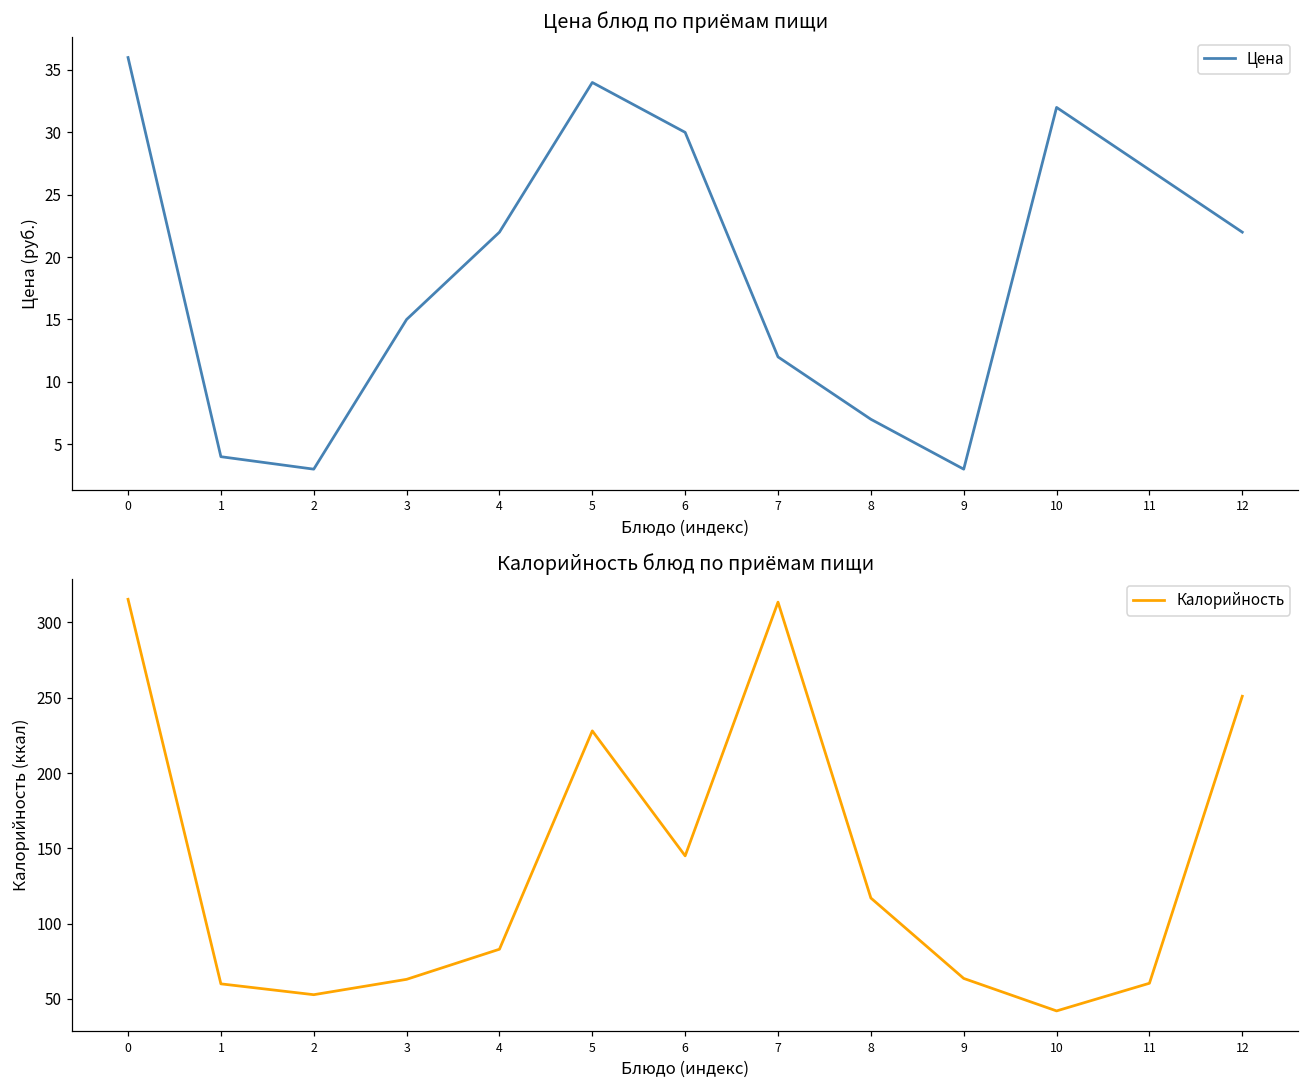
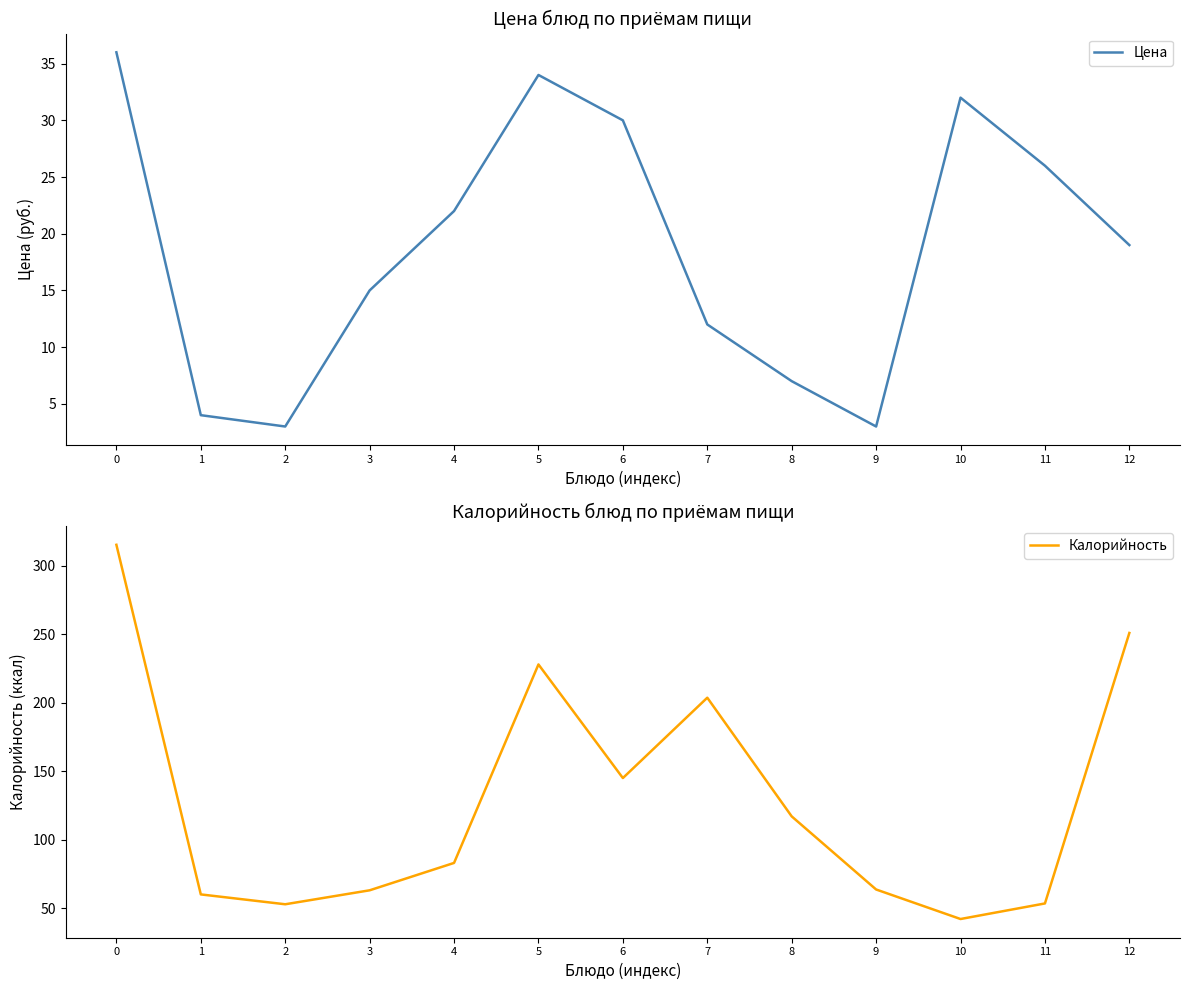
  {
    "Цена блюд по приёмам пищи": {
      "0": 36,
      "1": 4,
      "2": 3,
      "3": 15,
      "4": 22,
      "5": 34,
      "6": 30,
      "7": 12,
      "8": 7,
      "9": 3,
      "10": 32,
-     "11": 27,
-     "12": 22
+     "11": 26,
+     "12": 19
    },
    "Калорийность блюд по приёмам пищи": {
      "0": 315,
      "1": 60,
      "2": 53,
      "3": 63,
      "4": 83,
      "5": 228,
      "6": 145,
-     "7": 314,
+     "7": 204,
      "8": 117,
      "9": 64,
      "10": 42,
-     "11": 60,
+     "11": 53,
      "12": 251
    }
  }
